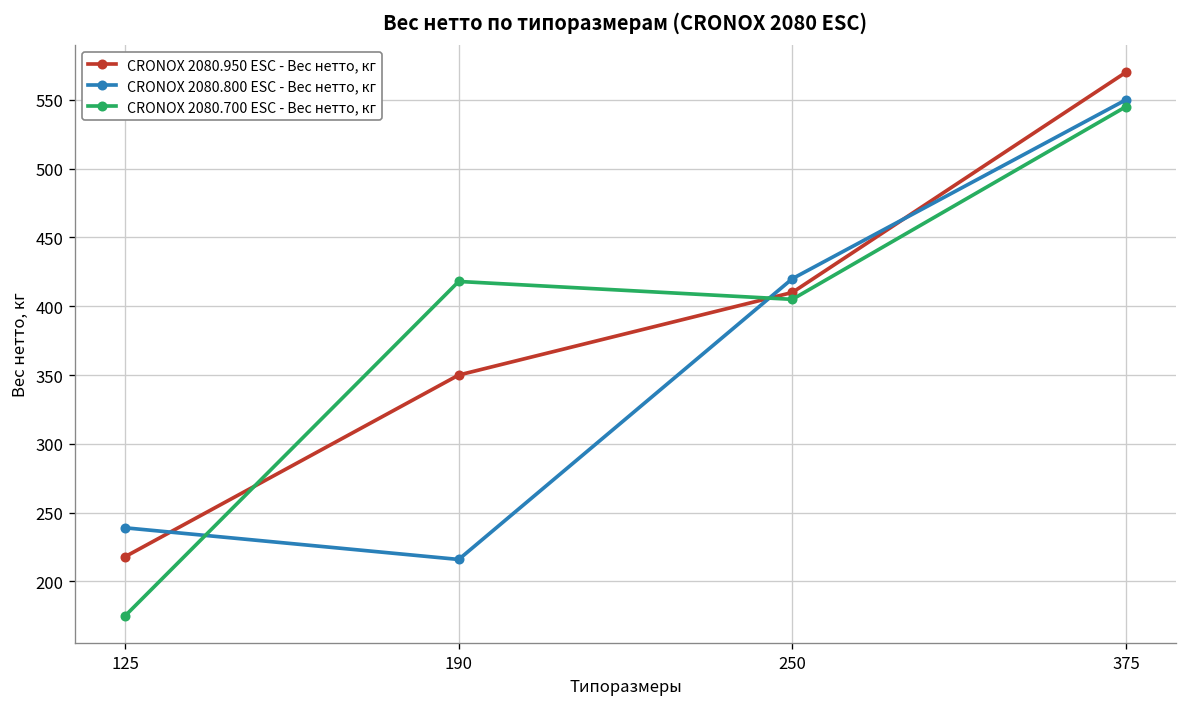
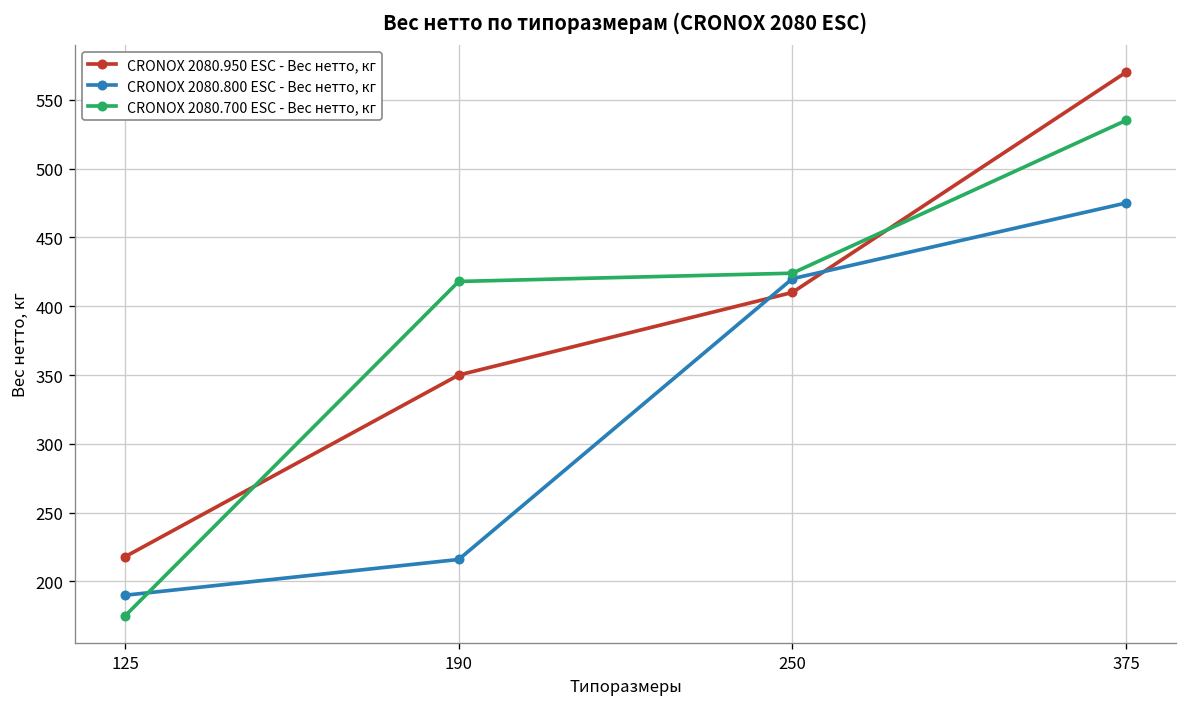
  {
    "CRONOX 2080.950 ESC - Вес нетто, кг": {
      "125": 218,
      "190": 350,
      "250": 410,
      "375": 570
    },
    "CRONOX 2080.800 ESC - Вес нетто, кг": {
-     "125": 239,
+     "125": 190,
      "190": 216,
      "250": 420,
-     "375": 550
+     "375": 475
    },
    "CRONOX 2080.700 ESC - Вес нетто, кг": {
      "125": 175,
      "190": 418,
-     "250": 405,
-     "375": 545
+     "250": 424,
+     "375": 535
    }
  }
